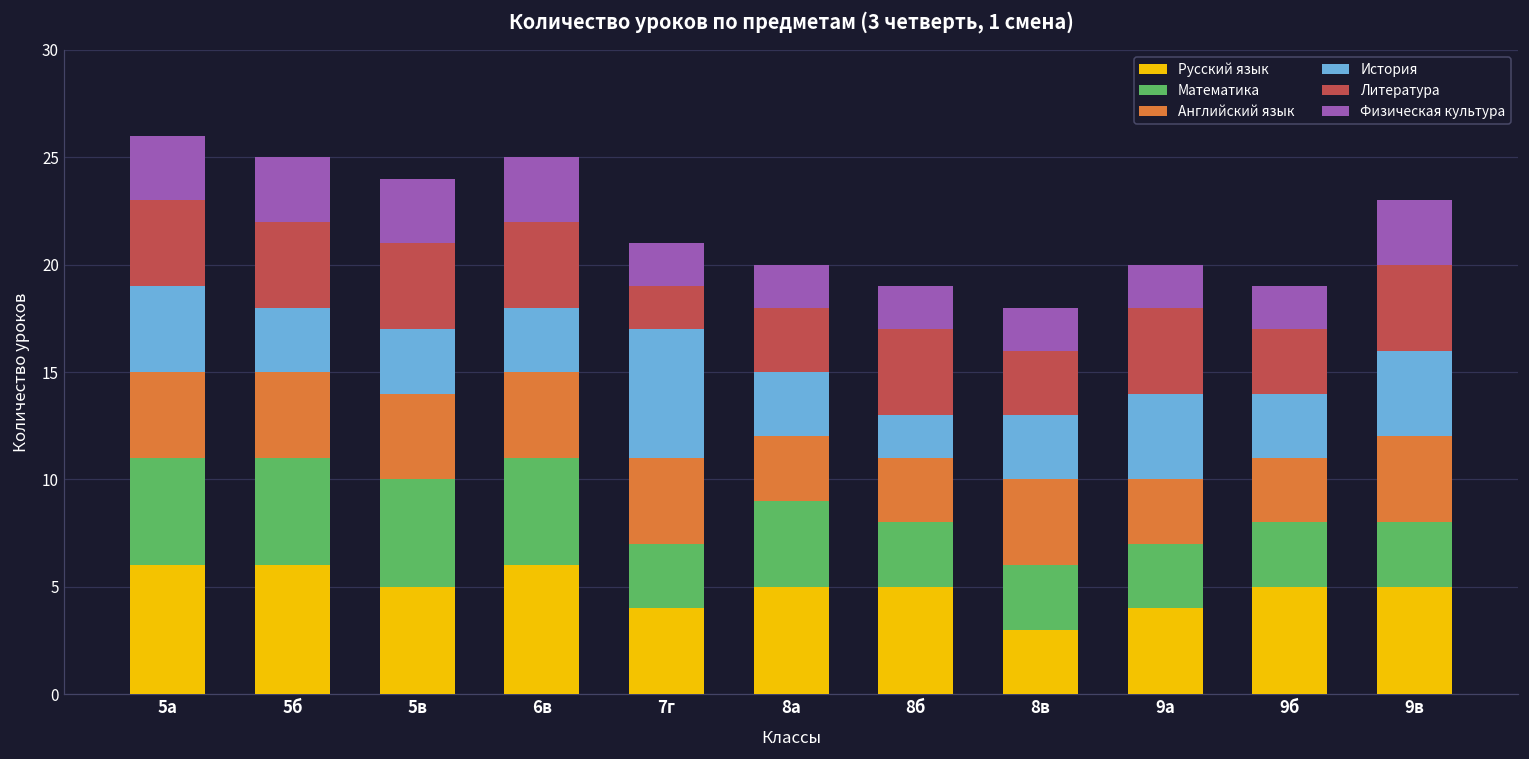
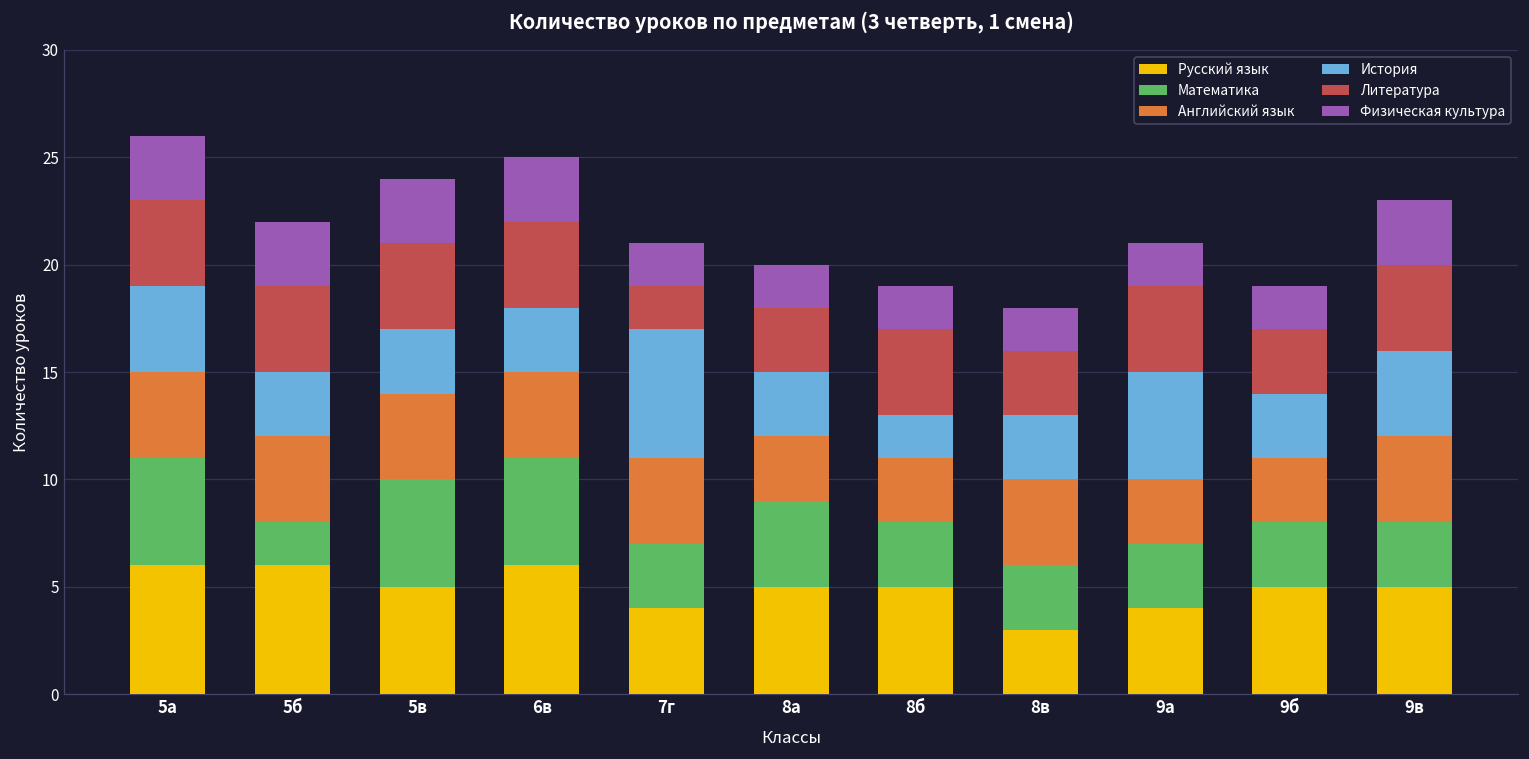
  {
    "Русский язык": {
      "5а": 6,
      "5б": 6,
      "5в": 5,
      "6в": 6,
      "7г": 4,
      "8а": 5,
      "8б": 5,
      "8в": 3,
      "9а": 4,
      "9б": 5,
      "9в": 5
    },
    "Математика": {
      "5а": 5,
-     "5б": 5,
+     "5б": 2,
      "5в": 5,
      "6в": 5,
      "7г": 3,
      "8а": 4,
      "8б": 3,
      "8в": 3,
      "9а": 3,
      "9б": 3,
      "9в": 3
    },
    "История": {
      "5а": 4,
      "5б": 3,
      "5в": 3,
      "6в": 3,
      "7г": 6,
      "8а": 3,
      "8б": 2,
      "8в": 3,
-     "9а": 4,
+     "9а": 5,
      "9б": 3,
      "9в": 4
    },
    "Физическая культура": {
      "5а": 3,
      "5б": 3,
      "5в": 3,
      "6в": 3,
      "7г": 2,
      "8а": 2,
      "8б": 2,
      "8в": 2,
      "9а": 2,
      "9б": 2,
      "9в": 3
    }
  }
